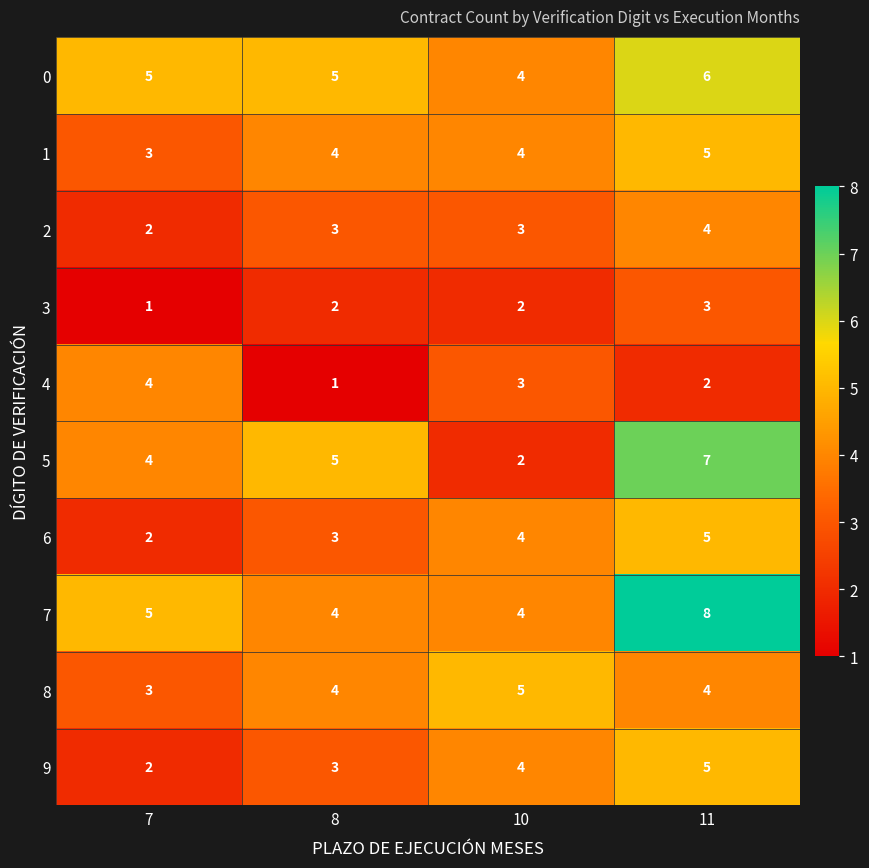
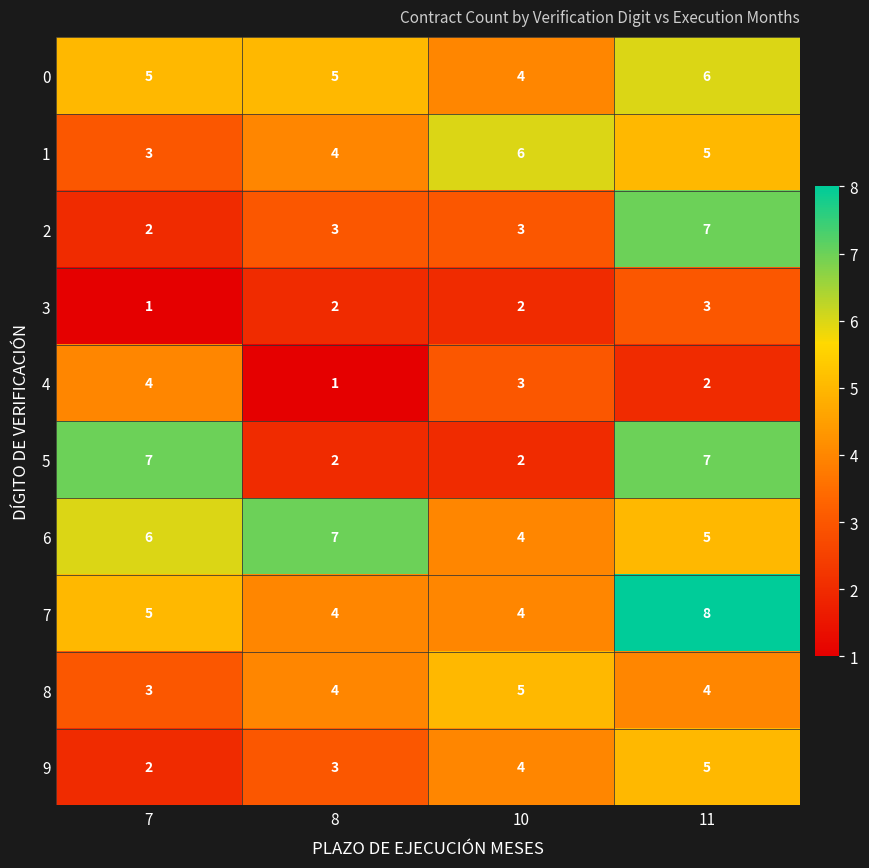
  {
    "0": {
      "7": 5,
      "8": 5,
      "10": 4,
      "11": 6
    },
    "1": {
      "7": 3,
      "8": 4,
-     "10": 4,
+     "10": 6,
      "11": 5
    },
    "2": {
      "7": 2,
      "8": 3,
      "10": 3,
-     "11": 4
+     "11": 7
    },
    "3": {
      "7": 1,
      "8": 2,
      "10": 2,
      "11": 3
    },
    "4": {
      "7": 4,
      "8": 1,
      "10": 3,
      "11": 2
    },
    "5": {
-     "7": 4,
-     "8": 5,
+     "7": 7,
+     "8": 2,
      "10": 2,
      "11": 7
    },
    "6": {
-     "7": 2,
-     "8": 3,
+     "7": 6,
+     "8": 7,
      "10": 4,
      "11": 5
    },
    "7": {
      "7": 5,
      "8": 4,
      "10": 4,
      "11": 8
    },
    "8": {
      "7": 3,
      "8": 4,
      "10": 5,
      "11": 4
    },
    "9": {
      "7": 2,
      "8": 3,
      "10": 4,
      "11": 5
    }
  }
